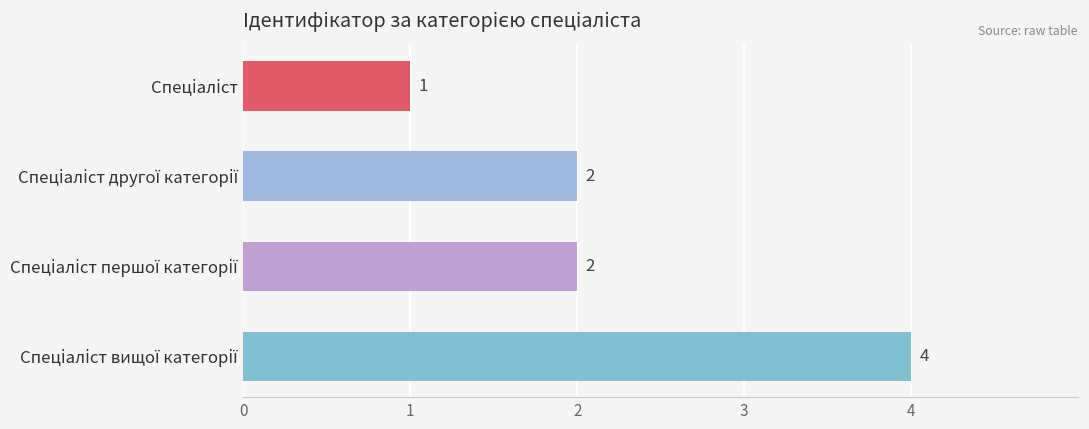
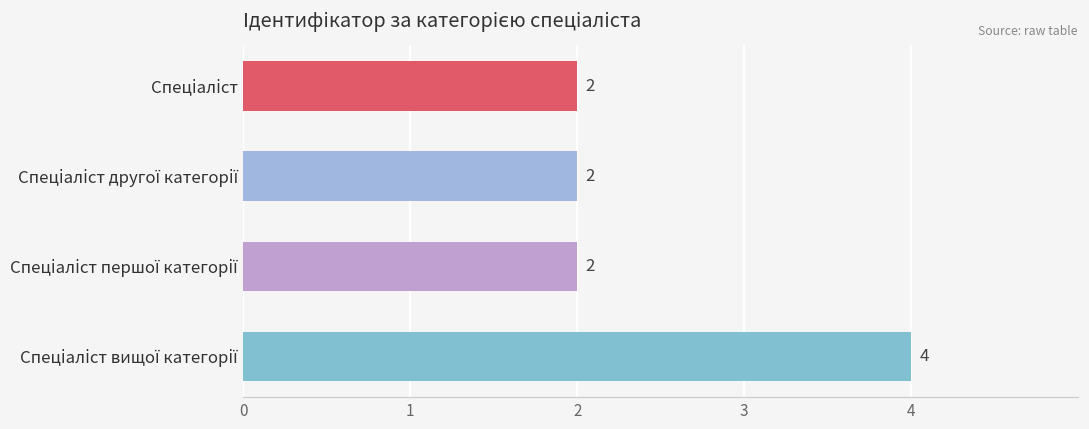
  {
-   "Спеціаліст": 1,
+   "Спеціаліст": 2,
    "Спеціаліст другої категорії": 2,
    "Спеціаліст першої категорії": 2,
    "Спеціаліст вищої категорії": 4
  }
